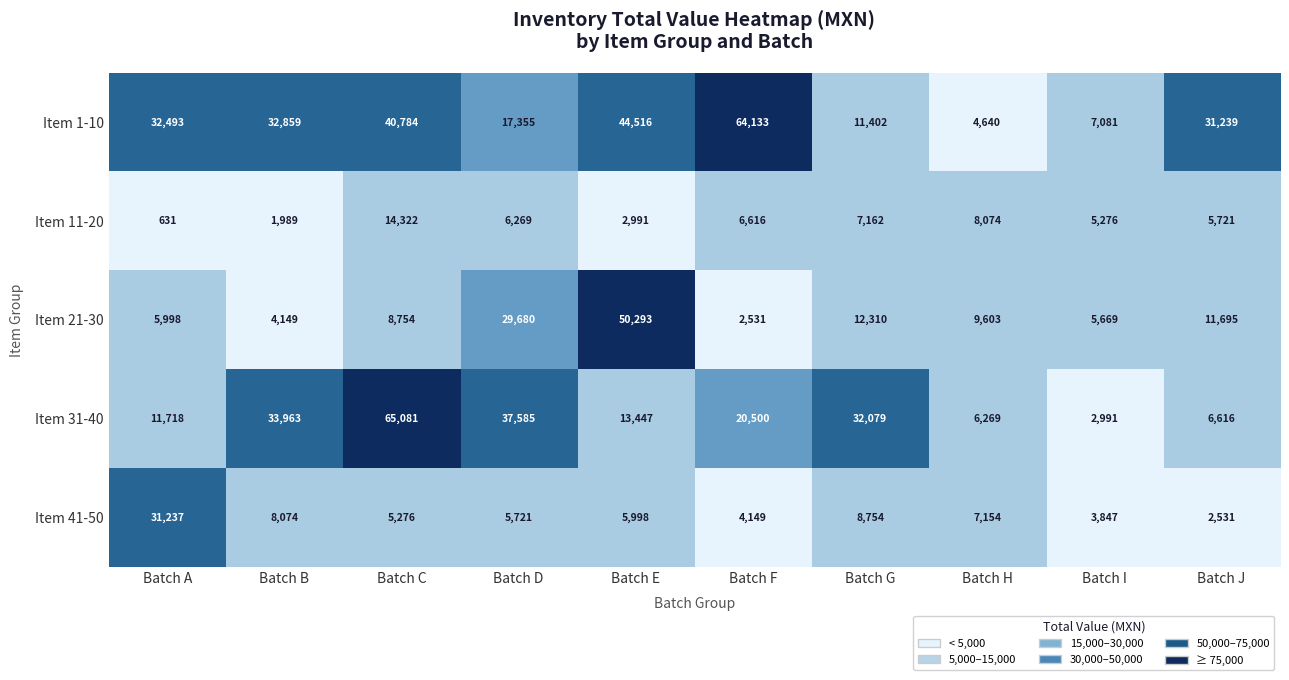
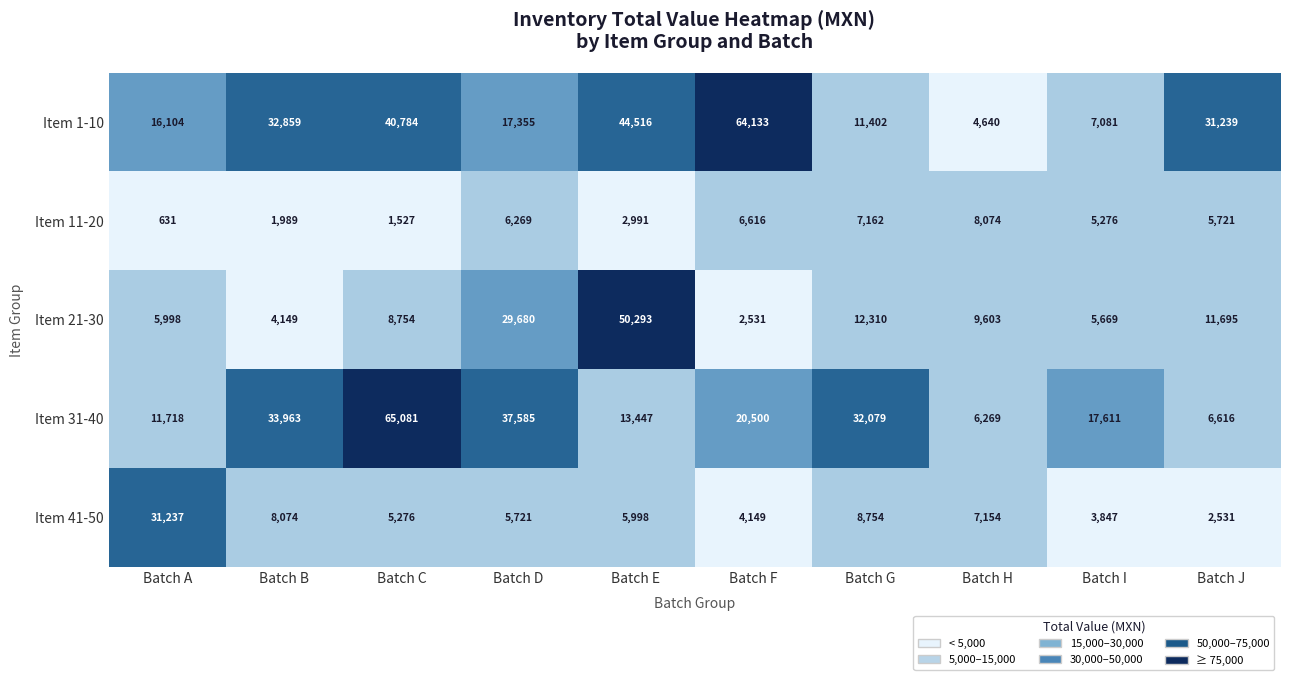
  {
    "Item 1-10": {
-     "Batch A": "32,493",
+     "Batch A": "16,104",
      "Batch B": "32,859",
      "Batch C": "40,784",
      "Batch D": "17,355",
      "Batch E": "44,516",
      "Batch F": "64,133",
      "Batch G": "11,402",
      "Batch H": "4,640",
      "Batch I": "7,081",
      "Batch J": "31,239"
    },
    "Item 11-20": {
      "Batch A": "631",
      "Batch B": "1,989",
-     "Batch C": "14,322",
+     "Batch C": "1,527",
      "Batch D": "6,269",
      "Batch E": "2,991",
      "Batch F": "6,616",
      "Batch G": "7,162",
      "Batch H": "8,074",
      "Batch I": "5,276",
      "Batch J": "5,721"
    },
    "Item 21-30": {
      "Batch A": "5,998",
      "Batch B": "4,149",
      "Batch C": "8,754",
      "Batch D": "29,680",
      "Batch E": "50,293",
      "Batch F": "2,531",
      "Batch G": "12,310",
      "Batch H": "9,603",
      "Batch I": "5,669",
      "Batch J": "11,695"
    },
    "Item 31-40": {
      "Batch A": "11,718",
      "Batch B": "33,963",
      "Batch C": "65,081",
      "Batch D": "37,585",
      "Batch E": "13,447",
      "Batch F": "20,500",
      "Batch G": "32,079",
      "Batch H": "6,269",
-     "Batch I": "2,991",
+     "Batch I": "17,611",
      "Batch J": "6,616"
    },
    "Item 41-50": {
      "Batch A": "31,237",
      "Batch B": "8,074",
      "Batch C": "5,276",
      "Batch D": "5,721",
      "Batch E": "5,998",
      "Batch F": "4,149",
      "Batch G": "8,754",
      "Batch H": "7,154",
      "Batch I": "3,847",
      "Batch J": "2,531"
    }
  }
